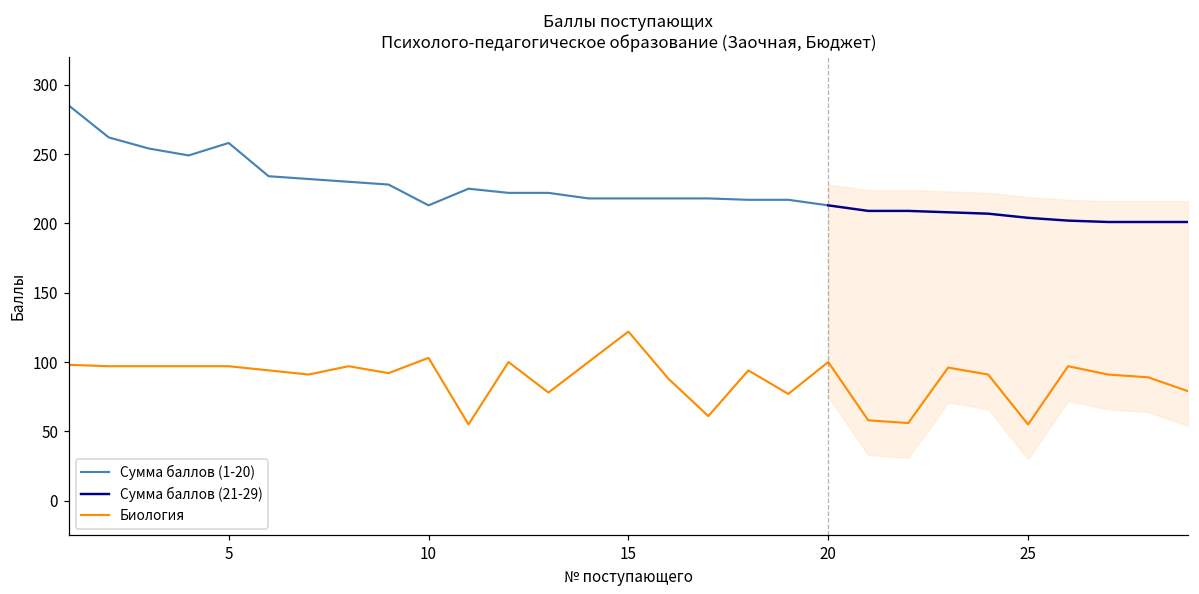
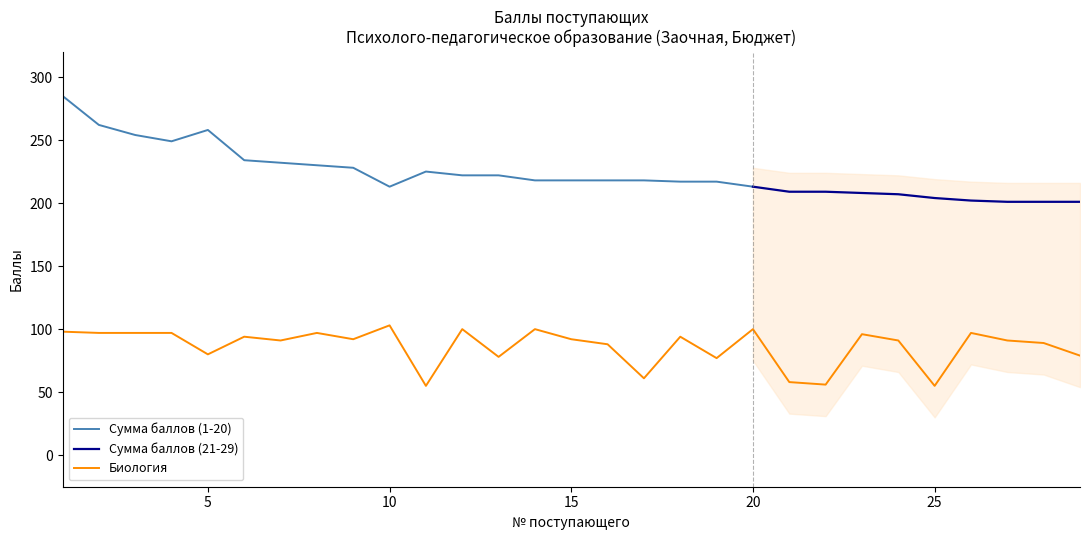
  {
    "Сумма баллов (1-20)": {
      "5": 258,
      "10": 213,
      "15": 218
    },
    "Сумма баллов (21-29)": {
      "25": 204
    },
    "Биология": {
-     "5": 97,
+     "5": 80,
      "10": 103,
-     "15": 122,
+     "15": 92,
      "20": 100,
      "25": 55
    }
  }
